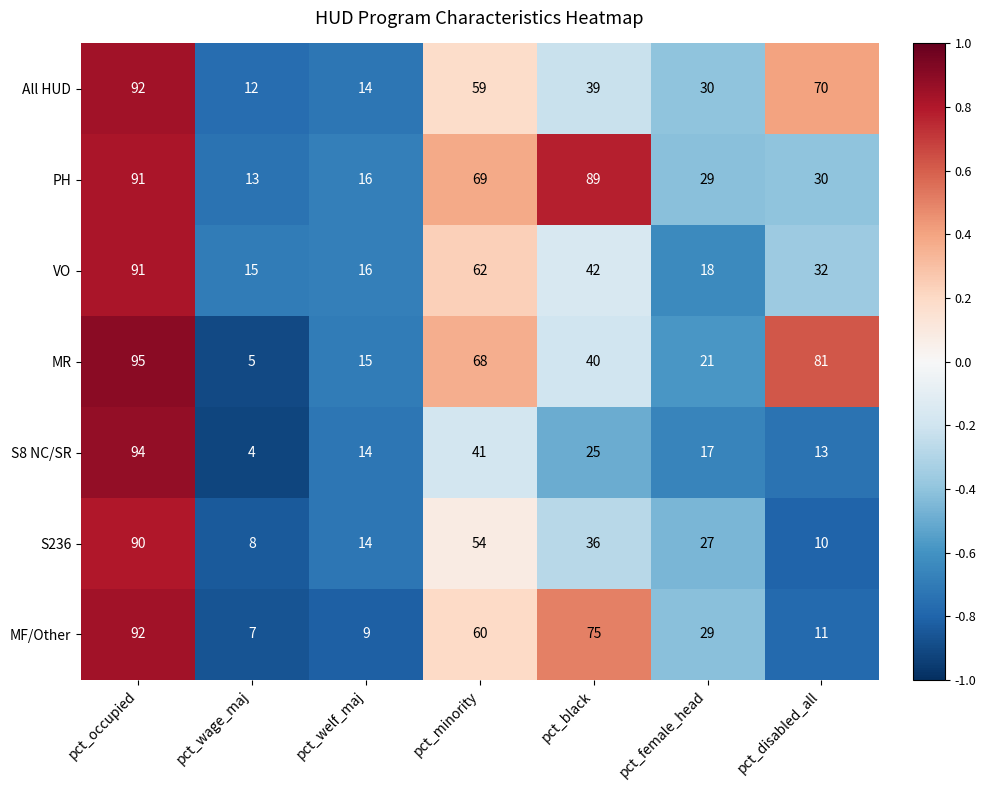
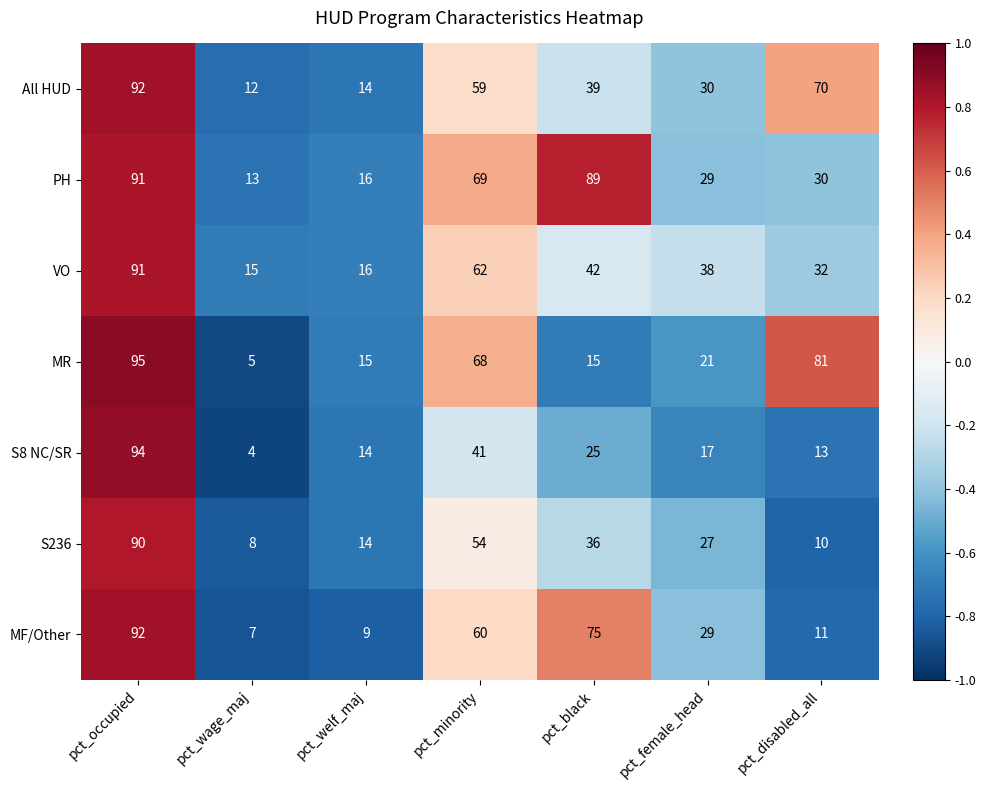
  {
    "All HUD": {
      "pct_occupied": 92,
      "pct_wage_maj": 12,
      "pct_welf_maj": 14,
      "pct_minority": 59,
      "pct_black": 39,
      "pct_female_head": 30,
      "pct_disabled_all": 70
    },
    "PH": {
      "pct_occupied": 91,
      "pct_wage_maj": 13,
      "pct_welf_maj": 16,
      "pct_minority": 69,
      "pct_black": 89,
      "pct_female_head": 29,
      "pct_disabled_all": 30
    },
    "VO": {
      "pct_occupied": 91,
      "pct_wage_maj": 15,
      "pct_welf_maj": 16,
      "pct_minority": 62,
      "pct_black": 42,
-     "pct_female_head": 18,
+     "pct_female_head": 38,
      "pct_disabled_all": 32
    },
    "MR": {
      "pct_occupied": 95,
      "pct_wage_maj": 5,
      "pct_welf_maj": 15,
      "pct_minority": 68,
-     "pct_black": 40,
+     "pct_black": 15,
      "pct_female_head": 21,
      "pct_disabled_all": 81
    },
    "S8 NC/SR": {
      "pct_occupied": 94,
      "pct_wage_maj": 4,
      "pct_welf_maj": 14,
      "pct_minority": 41,
      "pct_black": 25,
      "pct_female_head": 17,
      "pct_disabled_all": 13
    },
    "S236": {
      "pct_occupied": 90,
      "pct_wage_maj": 8,
      "pct_welf_maj": 14,
      "pct_minority": 54,
      "pct_black": 36,
      "pct_female_head": 27,
      "pct_disabled_all": 10
    },
    "MF/Other": {
      "pct_occupied": 92,
      "pct_wage_maj": 7,
      "pct_welf_maj": 9,
      "pct_minority": 60,
      "pct_black": 75,
      "pct_female_head": 29,
      "pct_disabled_all": 11
    }
  }
